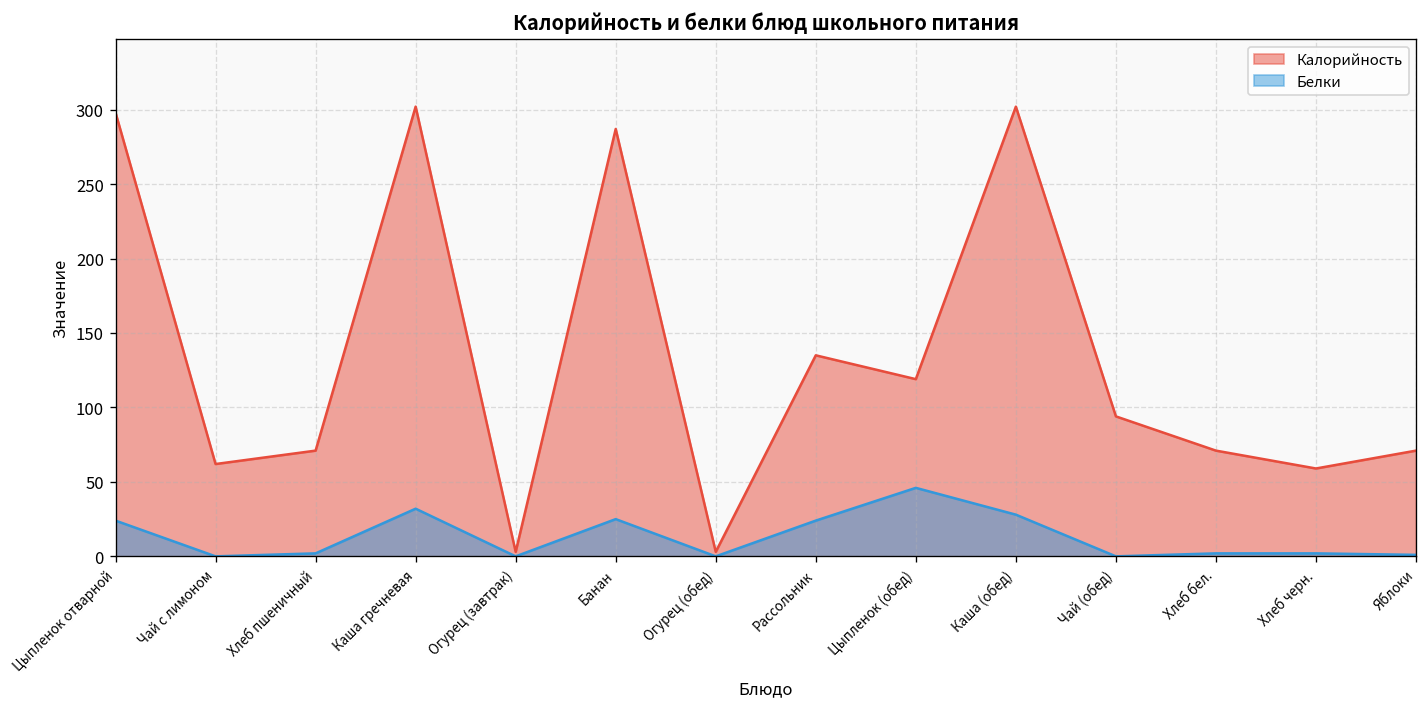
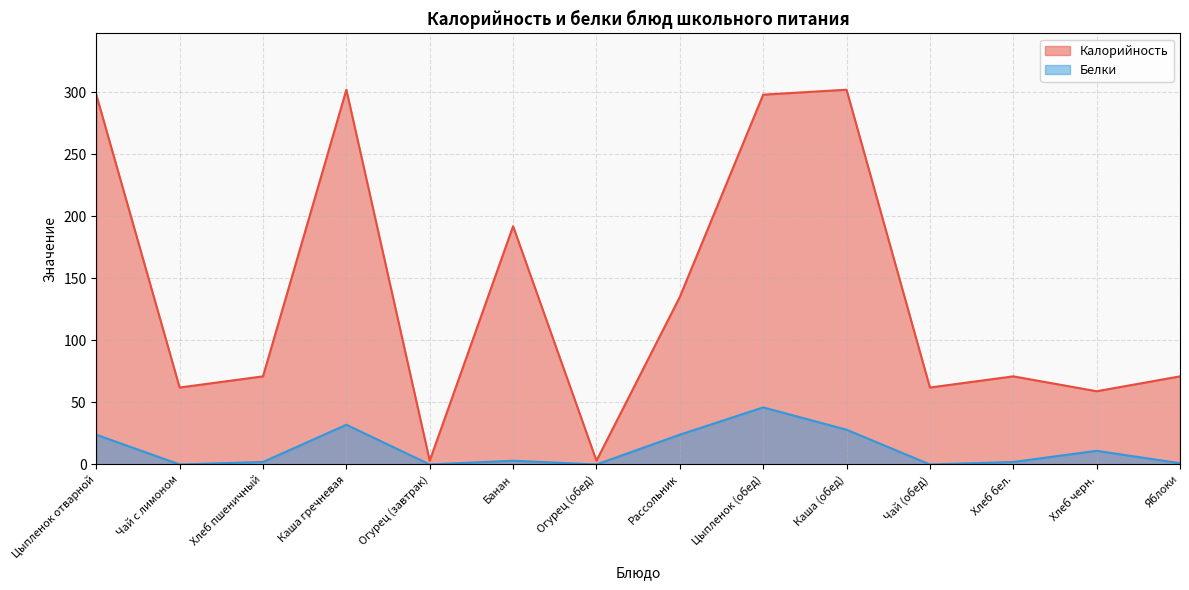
  {
    "Калорийность": {
      "Цыпленок отварной": 298,
      "Чай с лимоном": 62,
      "Хлеб пшеничный": 71,
      "Каша гречневая": 302,
      "Огурец (завтрак)": 3,
-     "Банан": 287,
+     "Банан": 192,
      "Огурец (обед)": 3,
      "Рассольник": 135,
-     "Цыпленок (обед)": 119,
+     "Цыпленок (обед)": 298,
      "Каша (обед)": 302,
-     "Чай (обед)": 94,
+     "Чай (обед)": 62,
      "Хлеб бел.": 71,
      "Хлеб черн.": 59,
      "Яблоки": 71
    },
    "Белки": {
      "Цыпленок отварной": 24,
      "Чай с лимоном": 0,
      "Хлеб пшеничный": 2,
      "Каша гречневая": 32,
      "Огурец (завтрак)": 0,
-     "Банан": 25,
+     "Банан": 3,
      "Огурец (обед)": 0,
      "Рассольник": 24,
      "Цыпленок (обед)": 46,
      "Каша (обед)": 28,
      "Чай (обед)": 0,
      "Хлеб бел.": 2,
-     "Хлеб черн.": 2,
+     "Хлеб черн.": 11,
      "Яблоки": 1
    }
  }
